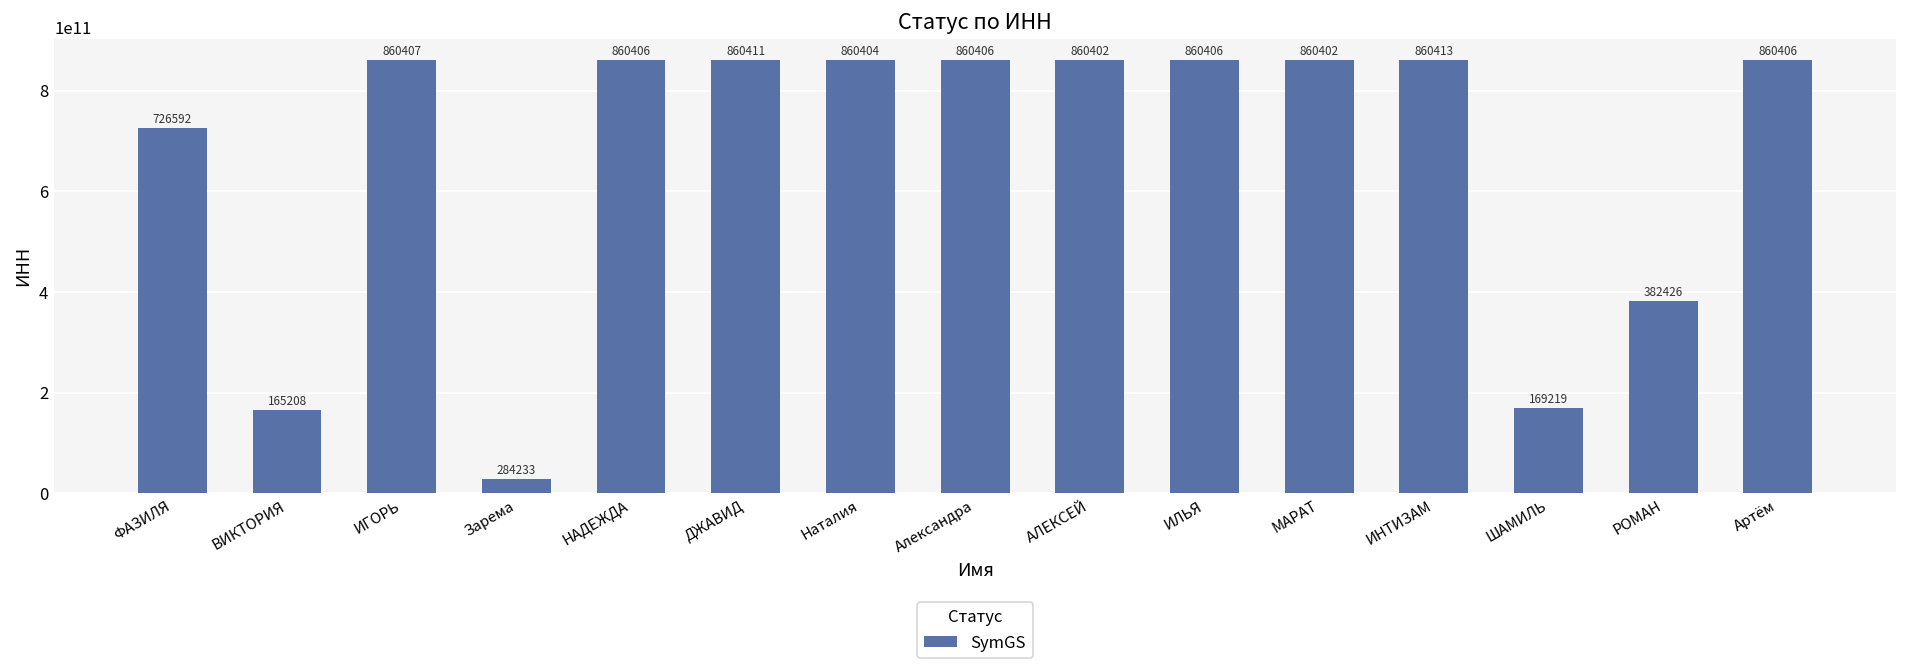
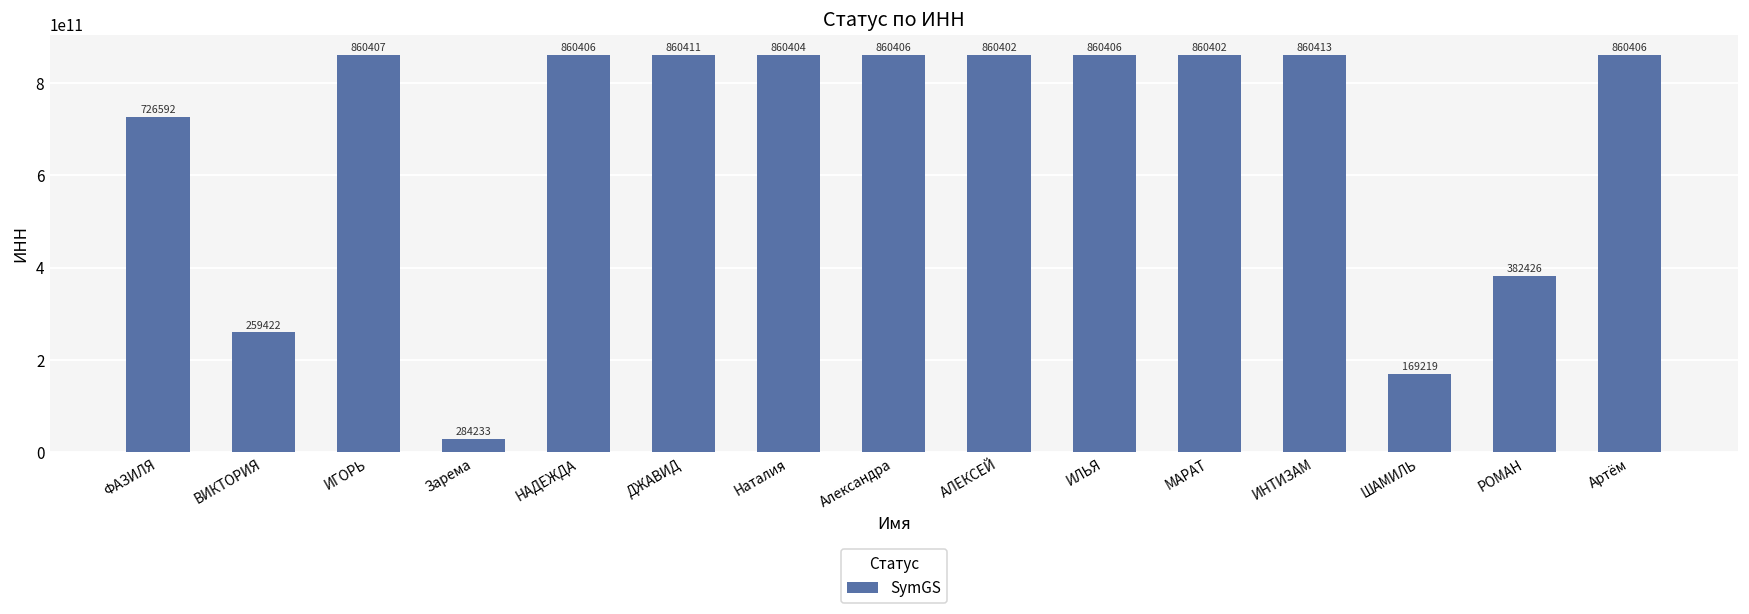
  {
-   "ВИКТОРИЯ": 165208
+   "ВИКТОРИЯ": 259422
  }
